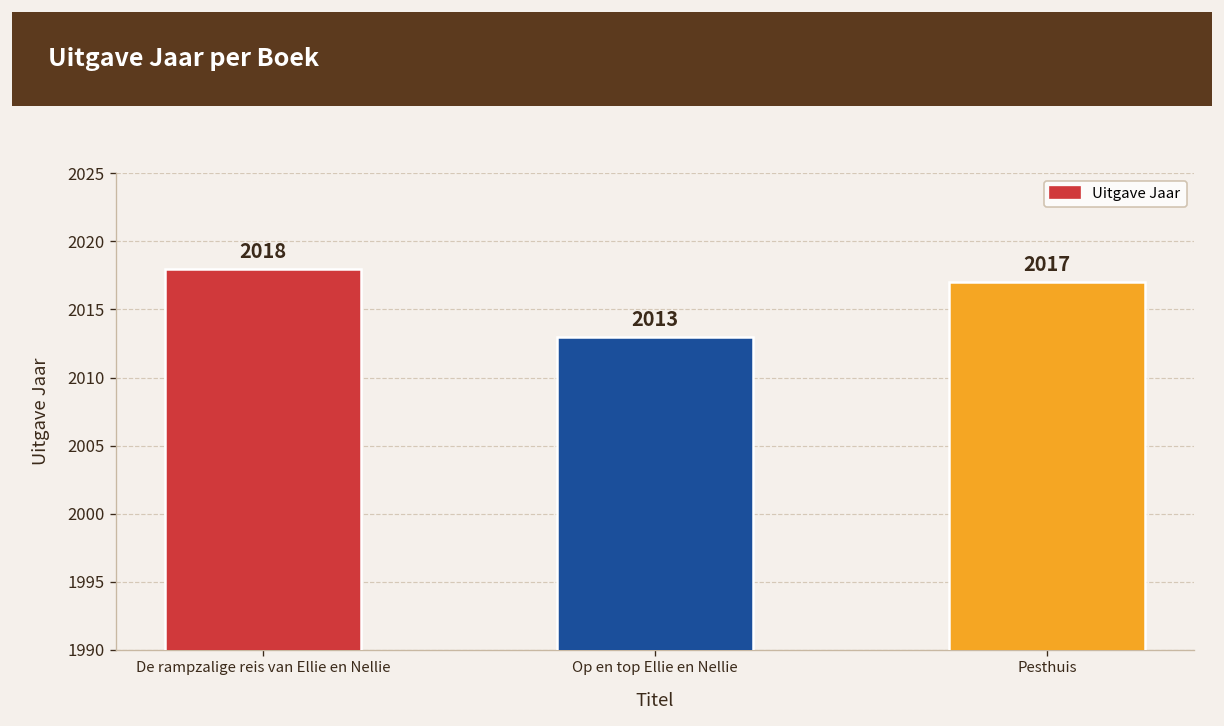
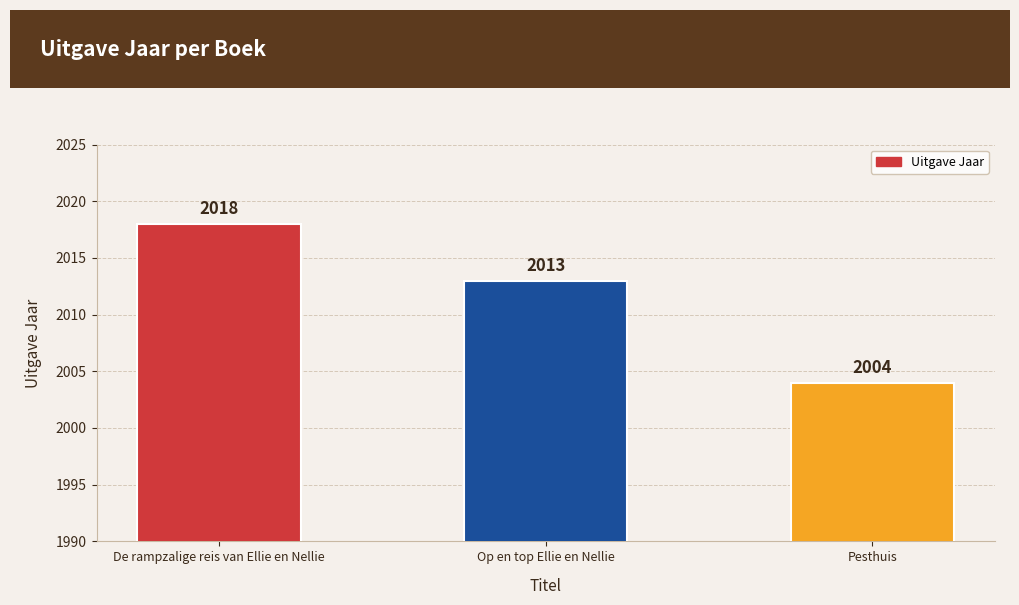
  {
    "De rampzalige reis van Ellie en Nellie": 2018,
    "Op en top Ellie en Nellie": 2013,
-   "Pesthuis": 2017
+   "Pesthuis": 2004
  }
